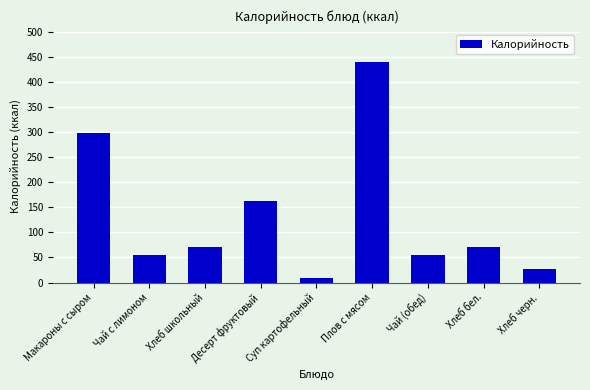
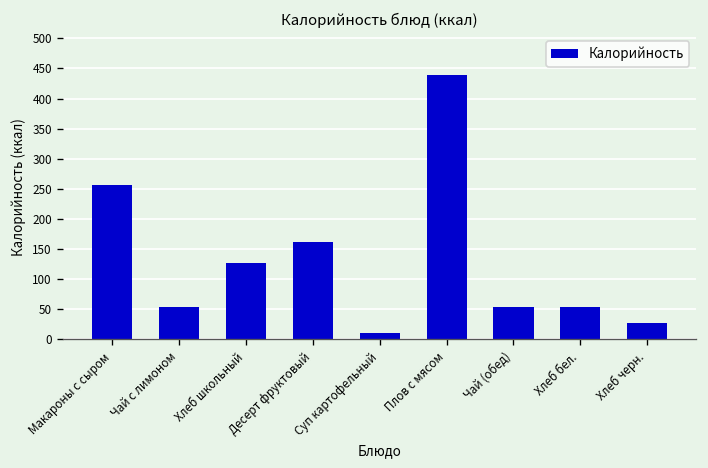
  {
-   "Макароны с сыром": 300,
+   "Макароны с сыром": 260,
    "Чай с лимоном": 50,
-   "Хлеб школьный": 70,
+   "Хлеб школьный": 130,
    "Десерт фруктовый": 160,
    "Суп картофельный": 10,
    "Плов с мясом": 440,
    "Чай (обед)": 50,
-   "Хлеб бел.": 70,
+   "Хлеб бел.": 50,
    "Хлеб черн.": 30
  }
